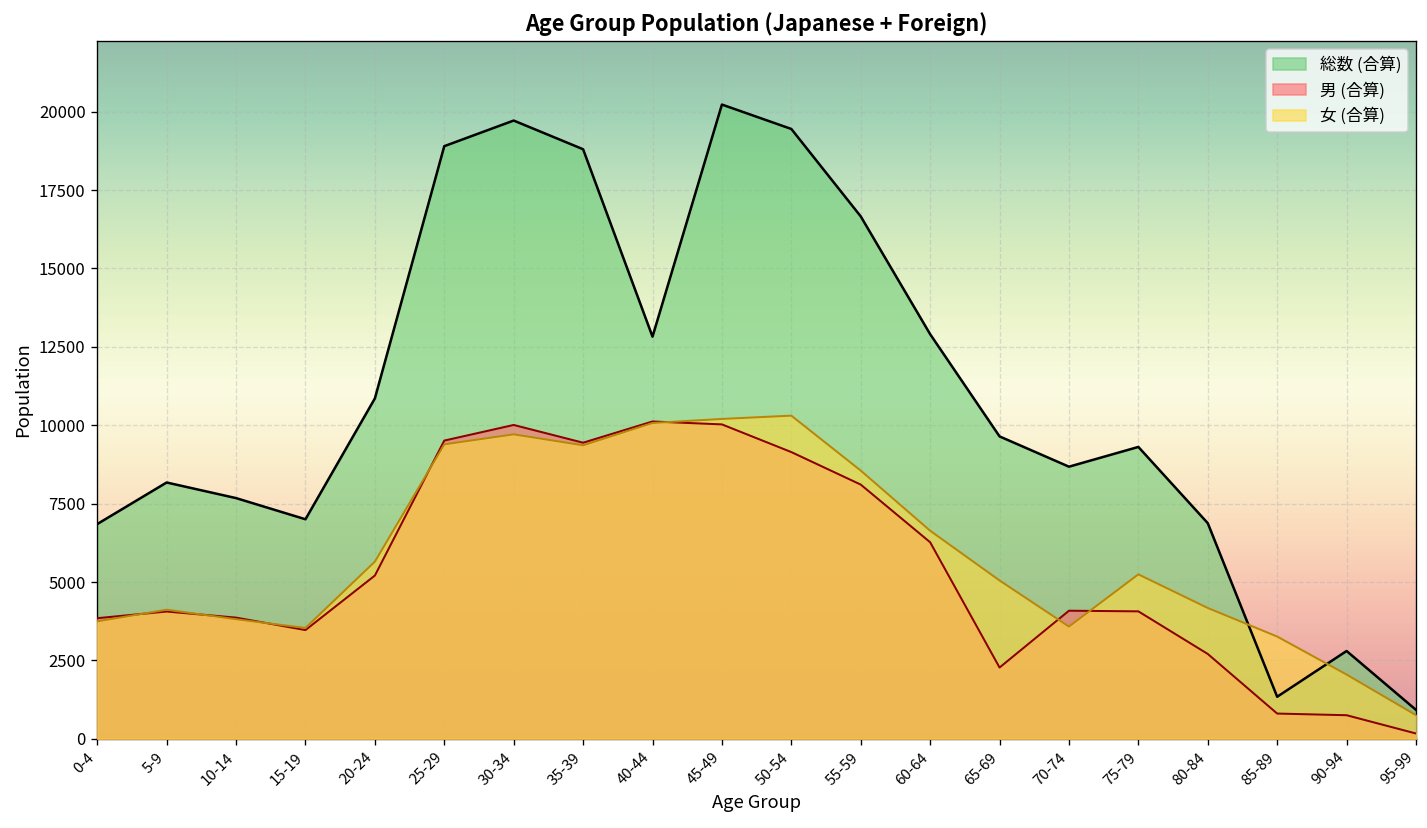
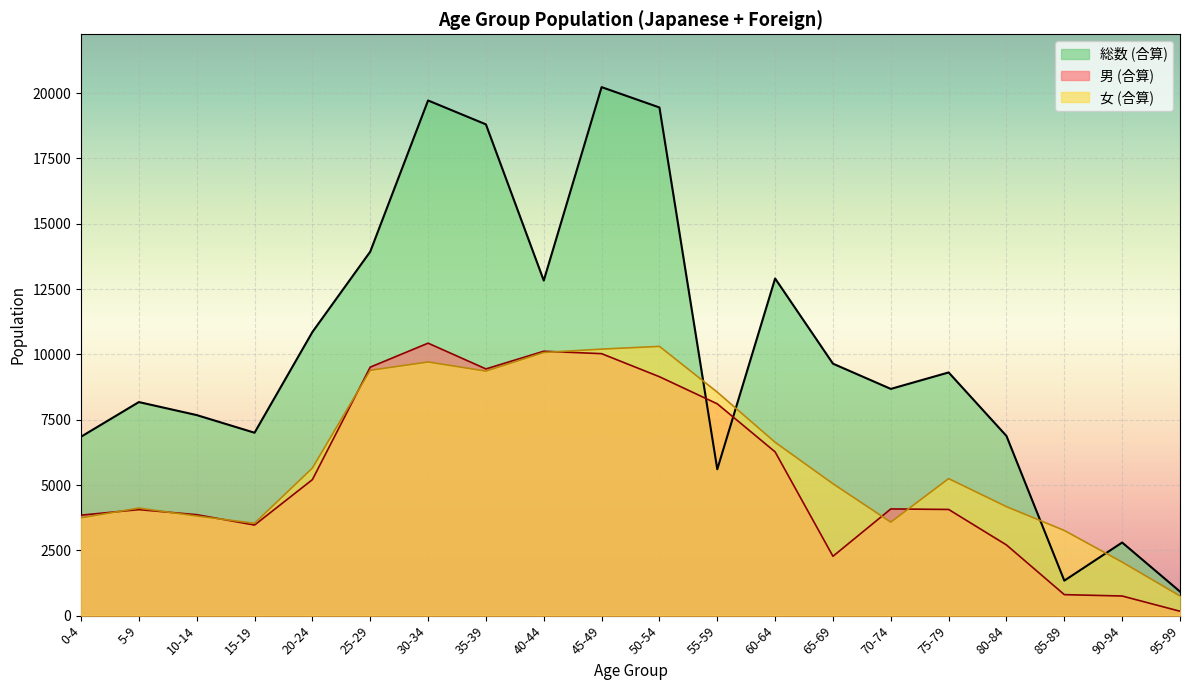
  {
    "総数 (合算)": {
      "0-4": 6800,
      "5-9": 8200,
      "10-14": 7700,
      "15-19": 7000,
      "20-24": 10900,
-     "25-29": 18900,
+     "25-29": 13900,
      "30-34": 19700,
      "35-39": 18800,
      "40-44": 12800,
      "45-49": 20200,
      "50-54": 19500,
-     "55-59": 16700,
+     "55-59": 5600,
      "60-64": 12900,
      "65-69": 9600,
      "70-74": 8700,
      "75-79": 9300,
      "80-84": 6900,
      "85-89": 1300,
      "90-94": 2800,
      "95-99": 900
    },
    "男 (合算)": {
      "0-4": 3800,
      "20-24": 5200,
      "25-29": 9500,
-     "30-34": 10000,
+     "30-34": 10400,
      "45-49": 10000,
      "50-54": 9100,
      "55-59": 8100,
      "60-64": 6300,
      "65-69": 2300,
      "70-74": 4100,
      "75-79": 4100,
      "80-84": 2700,
      "85-89": 800,
      "90-94": 800,
      "95-99": 200
    },
    "女 (合算)": {
      "0-4": 3700,
      "20-24": 5600,
      "25-29": 9400,
      "30-34": 9700,
      "45-49": 10200,
      "50-54": 10300,
      "55-59": 8600,
      "60-64": 6600,
      "65-69": 5000,
      "70-74": 3600,
      "75-79": 5200,
      "80-84": 4200,
      "85-89": 3300,
      "90-94": 2000,
      "95-99": 800
    }
  }
